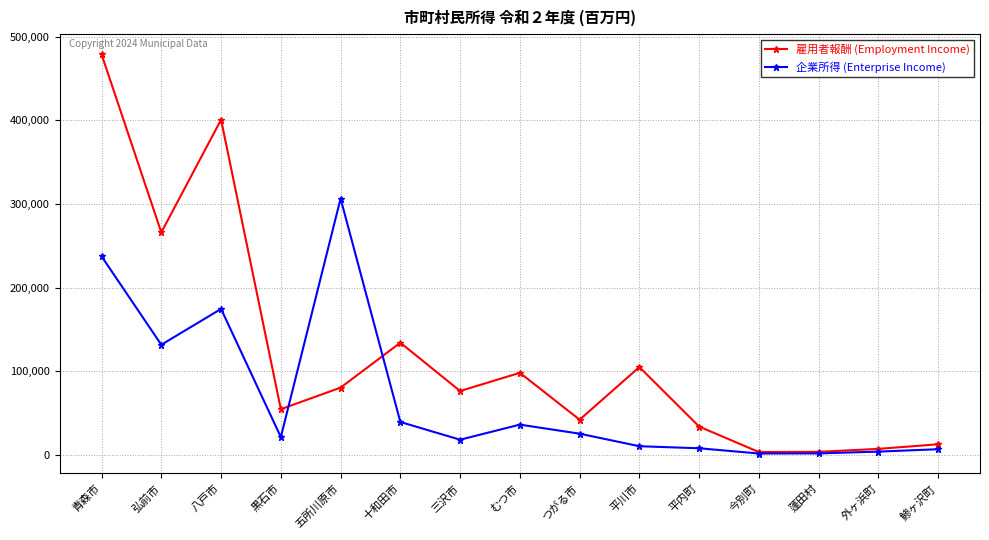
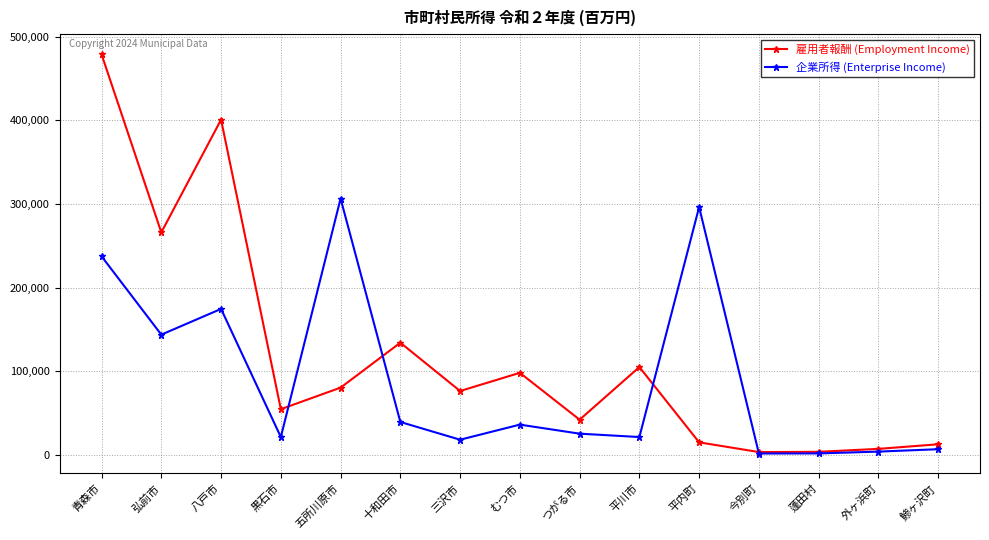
  {
    "雇用者報酬 (Employment Income)": {
      "弘前市": "270,000",
      "八戸市": "400,000",
      "黒石市": "50,000",
      "五所川原市": "80,000",
      "十和田市": "130,000",
      "三沢市": "80,000",
      "むつ市": "100,000",
      "つがる市": "40,000",
      "平川市": "100,000",
-     "平内町": "30,000",
+     "平内町": "10,000",
      "外ヶ浜町": "10,000",
      "鯵ヶ沢町": "10,000"
    },
    "企業所得 (Enterprise Income)": {
      "青森市": "240,000",
-     "弘前市": "130,000",
+     "弘前市": "140,000",
      "八戸市": "170,000",
      "黒石市": "20,000",
      "五所川原市": "310,000",
      "十和田市": "40,000",
      "三沢市": "20,000",
      "むつ市": "40,000",
      "つがる市": "30,000",
-     "平川市": "10,000",
-     "平内町": "10,000",
+     "平川市": "20,000",
+     "平内町": "300,000",
      "外ヶ浜町": "0",
      "鯵ヶ沢町": "10,000"
    }
  }
